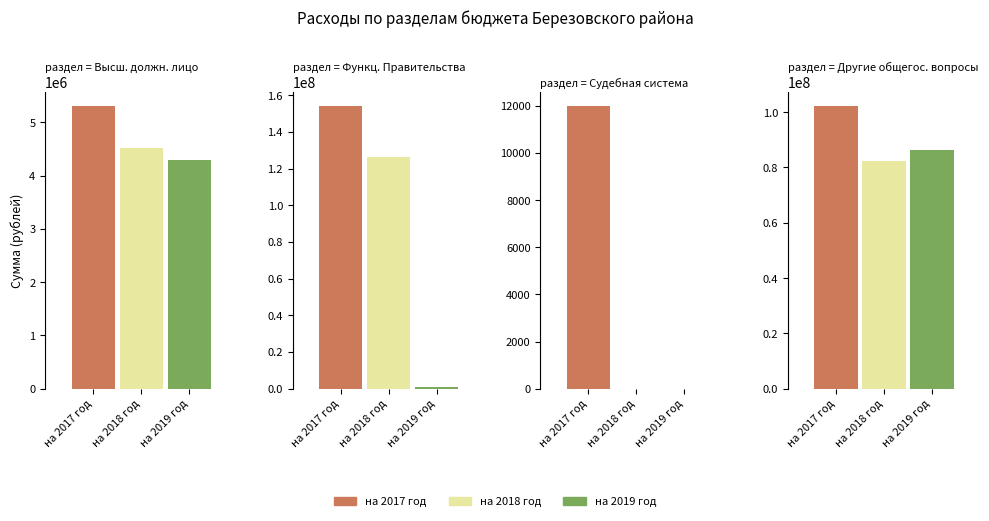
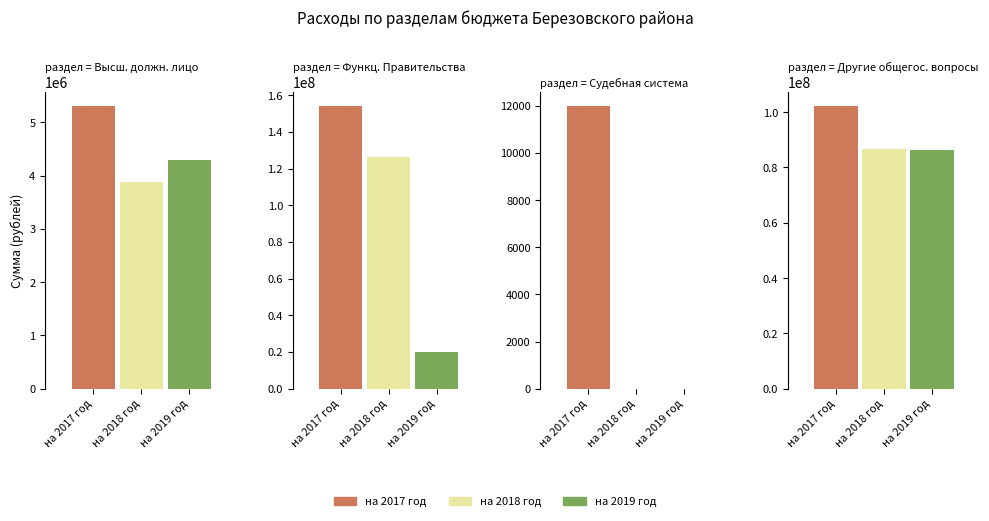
  {
    "раздел = Высш. должн. лицо": {
      "на 2017 год": 5300000,
-     "на 2018 год": 4500000,
+     "на 2018 год": 3900000,
      "на 2019 год": 4300000
    },
    "раздел = Функц. Правительства": {
      "на 2017 год": 154000000,
      "на 2018 год": 126000000,
-     "на 2019 год": 1000000
+     "на 2019 год": 20000000
    },
    "раздел = Судебная система": {
      "на 2017 год": 12000,
      "на 2018 год": 0,
      "на 2019 год": 0
    },
    "раздел = Другие общегос. вопросы": {
      "на 2017 год": 102000000,
-     "на 2018 год": 82000000,
+     "на 2018 год": 87000000,
      "на 2019 год": 86000000
    }
  }
